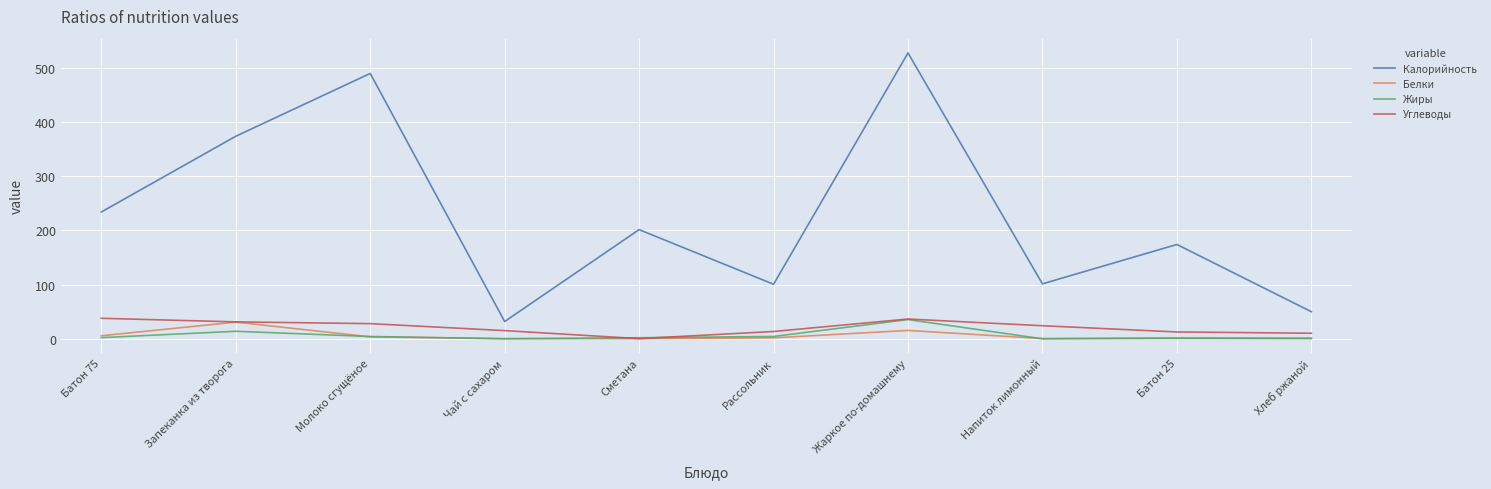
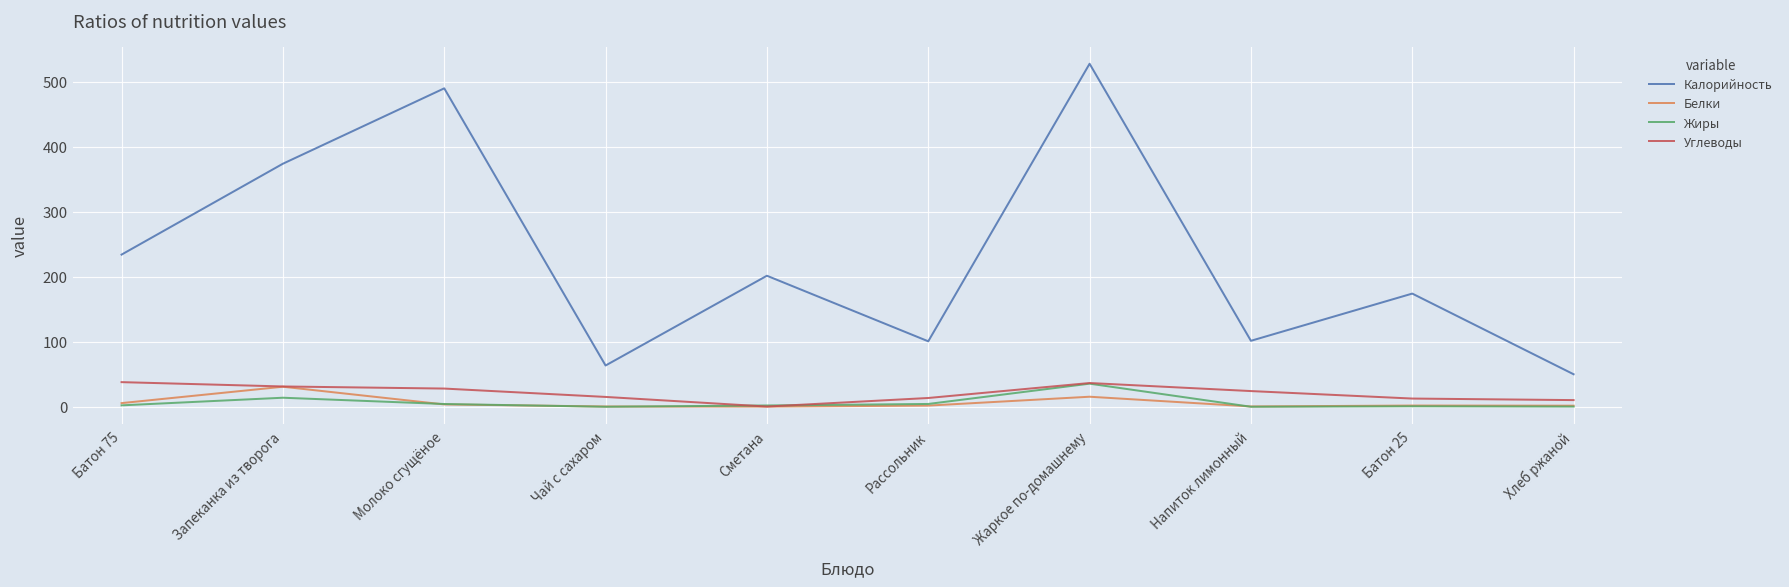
  {
    "Калорийность": {
      "Батон 75": 230,
      "Запеканка из творога": 370,
      "Молоко сгущёное": 490,
-     "Чай с сахаром": 30,
+     "Чай с сахаром": 60,
      "Сметана": 200,
      "Рассольник": 100,
      "Жаркое по-домашнему": 530,
      "Напиток лимонный": 100,
      "Батон 25": 170,
      "Хлеб ржаной": 50
    },
    "Жиры": {
      "Запеканка из творога": 10
    }
  }
